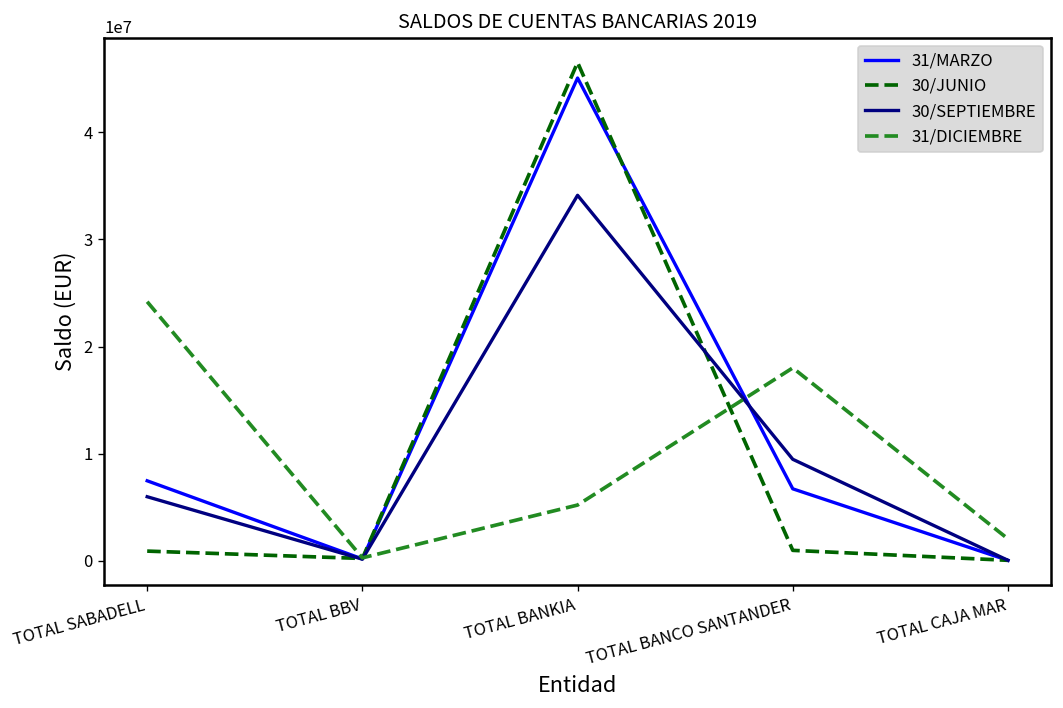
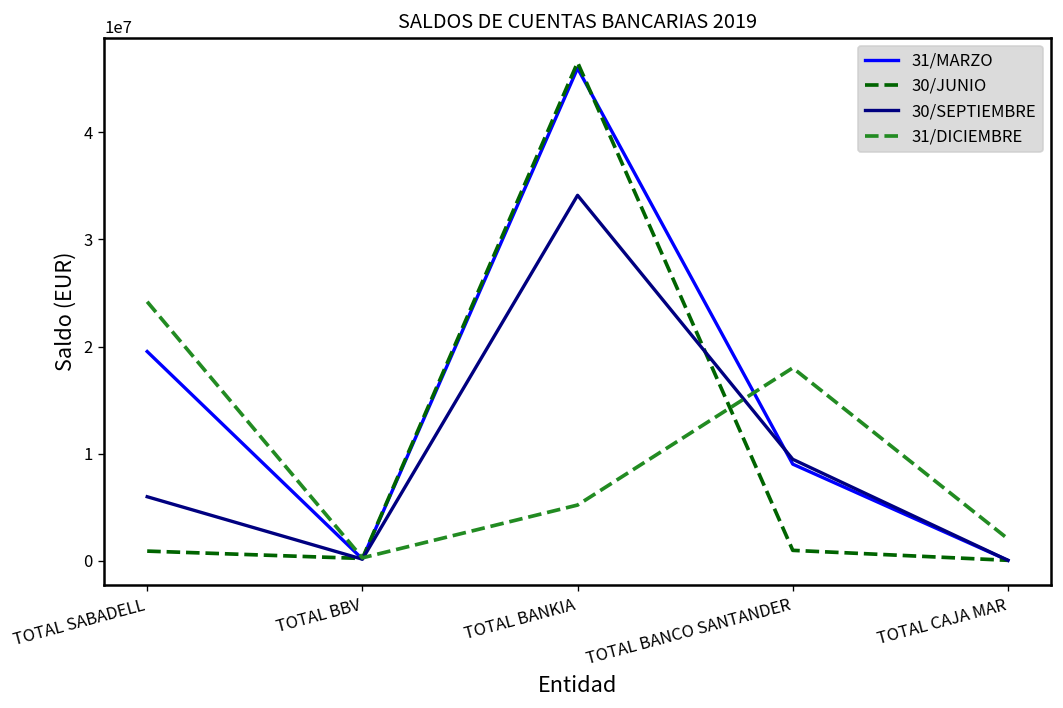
  {
    "31/MARZO": {
-     "TOTAL SABADELL": 7000000,
-     "TOTAL BANKIA": 45000000,
-     "TOTAL BANCO SANTANDER": 7000000
+     "TOTAL SABADELL": 20000000,
+     "TOTAL BANKIA": 46000000,
+     "TOTAL BANCO SANTANDER": 9000000
    },
    "30/JUNIO": {
      "TOTAL SABADELL": 1000000,
      "TOTAL BANKIA": 47000000,
      "TOTAL BANCO SANTANDER": 1000000
    },
    "30/SEPTIEMBRE": {
      "TOTAL SABADELL": 6000000,
      "TOTAL BANKIA": 34000000,
      "TOTAL BANCO SANTANDER": 9000000
    },
    "31/DICIEMBRE": {
      "TOTAL SABADELL": 24000000,
      "TOTAL BANKIA": 5000000,
      "TOTAL BANCO SANTANDER": 18000000,
      "TOTAL CAJA MAR": 2000000
    }
  }
